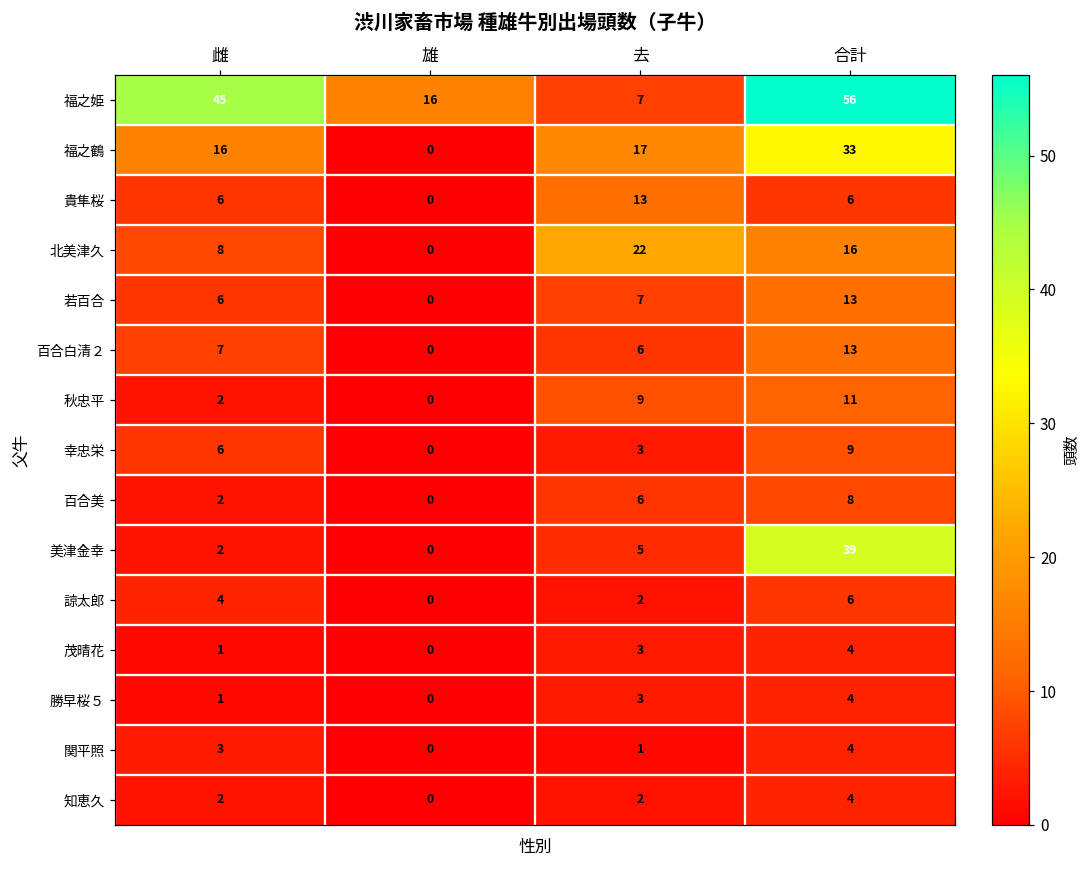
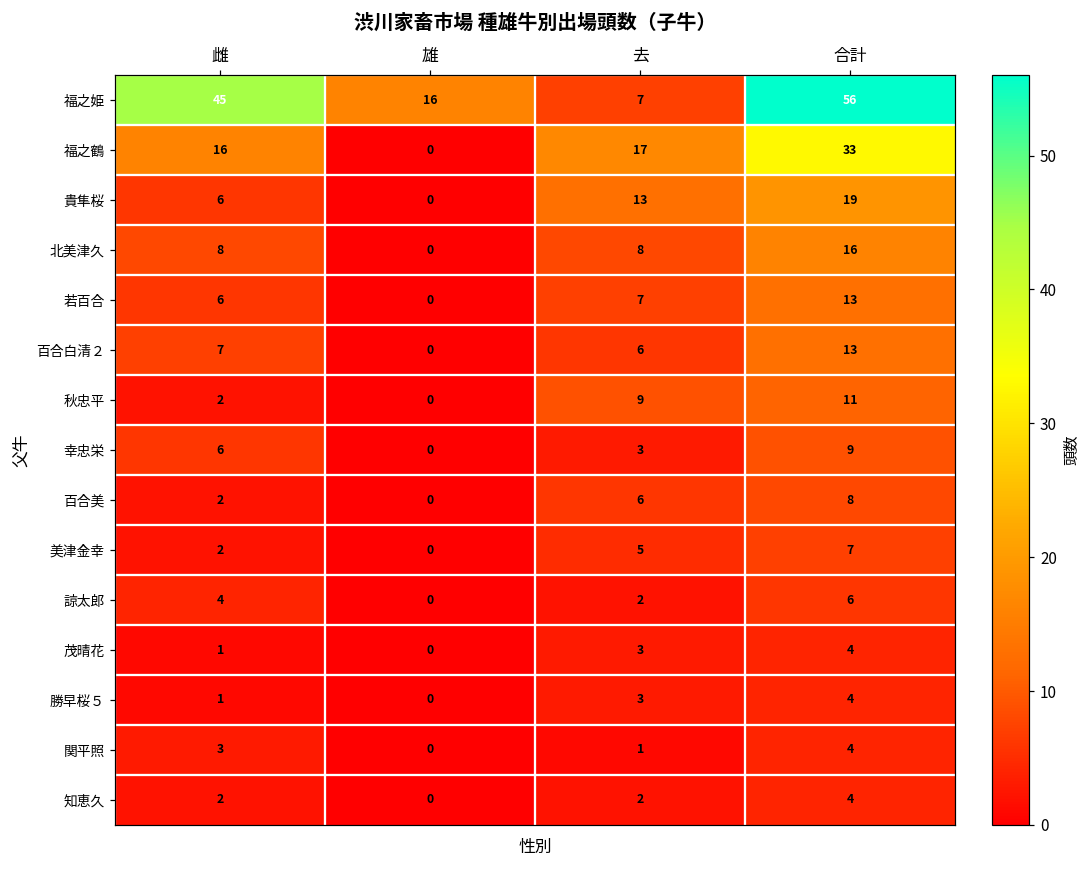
  {
    "福之姫": {
      "雌": 45,
      "雄": 16,
      "去": 7,
      "合計": 56
    },
    "福之鶴": {
      "雌": 16,
      "雄": 0,
      "去": 17,
      "合計": 33
    },
    "貴隼桜": {
      "雌": 6,
      "雄": 0,
      "去": 13,
-     "合計": 6
+     "合計": 19
    },
    "北美津久": {
      "雌": 8,
      "雄": 0,
-     "去": 22,
+     "去": 8,
      "合計": 16
    },
    "若百合": {
      "雌": 6,
      "雄": 0,
      "去": 7,
      "合計": 13
    },
    "百合白清２": {
      "雌": 7,
      "雄": 0,
      "去": 6,
      "合計": 13
    },
    "秋忠平": {
      "雌": 2,
      "雄": 0,
      "去": 9,
      "合計": 11
    },
    "幸忠栄": {
      "雌": 6,
      "雄": 0,
      "去": 3,
      "合計": 9
    },
    "百合美": {
      "雌": 2,
      "雄": 0,
      "去": 6,
      "合計": 8
    },
    "美津金幸": {
      "雌": 2,
      "雄": 0,
      "去": 5,
-     "合計": 39
+     "合計": 7
    },
    "諒太郎": {
      "雌": 4,
      "雄": 0,
      "去": 2,
      "合計": 6
    },
    "茂晴花": {
      "雌": 1,
      "雄": 0,
      "去": 3,
      "合計": 4
    },
    "勝早桜５": {
      "雌": 1,
      "雄": 0,
      "去": 3,
      "合計": 4
    },
    "関平照": {
      "雌": 3,
      "雄": 0,
      "去": 1,
      "合計": 4
    },
    "知恵久": {
      "雌": 2,
      "雄": 0,
      "去": 2,
      "合計": 4
    }
  }
